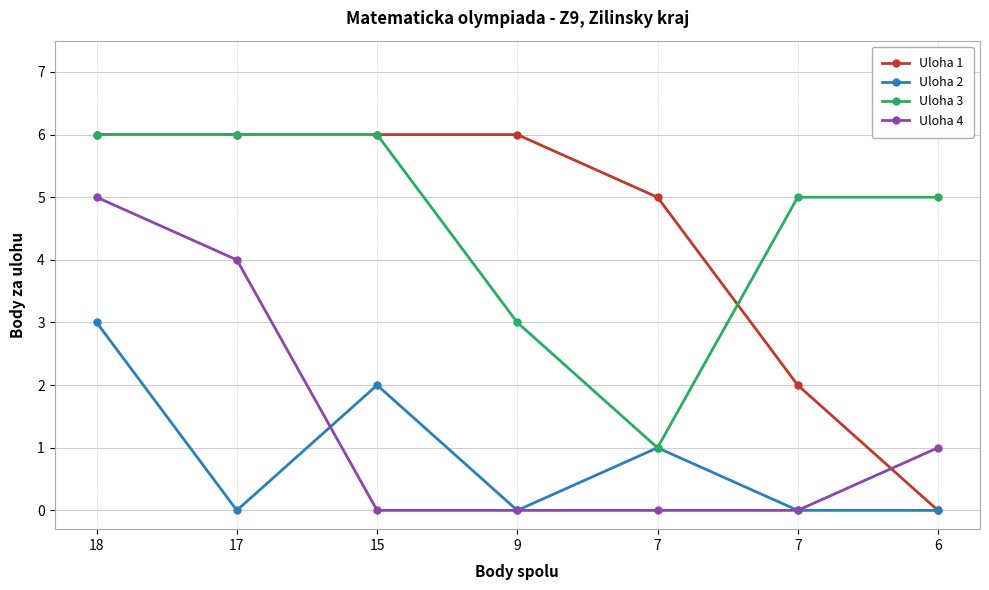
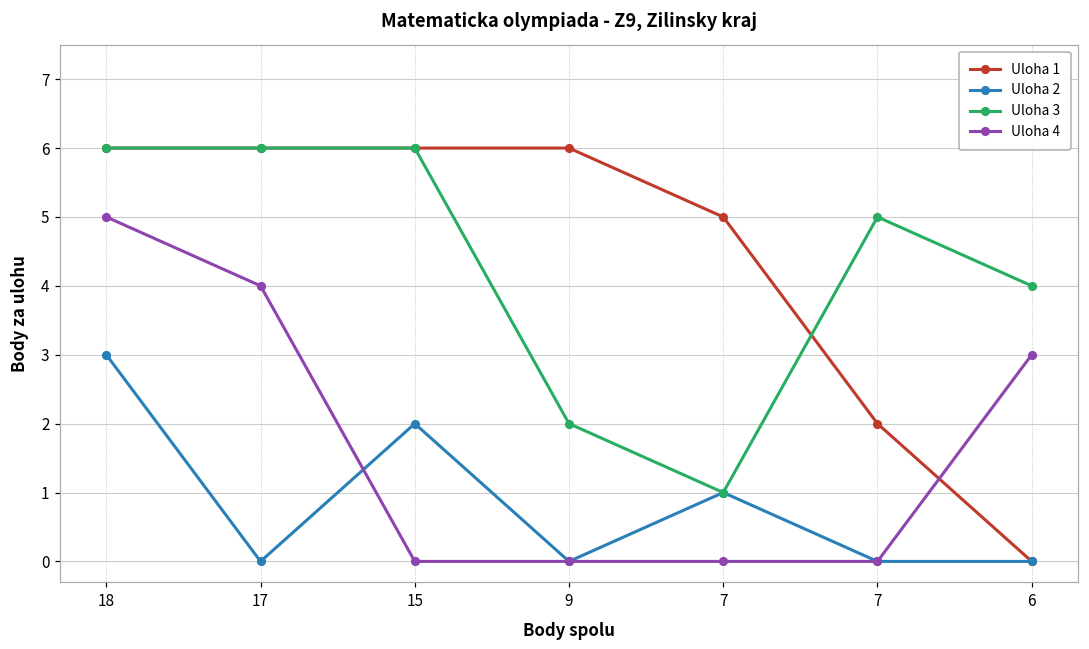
  {
    "Uloha 1": {
      "9": 6
    },
    "Uloha 2": {
      "18": 3,
      "17": 0,
      "15": 2
    },
    "Uloha 3": {
-     "9": 3,
-     "6": 5
+     "9": 2,
+     "6": 4
    },
    "Uloha 4": {
      "18": 5,
      "17": 4,
      "15": 0,
-     "6": 1
+     "6": 3
    }
  }
